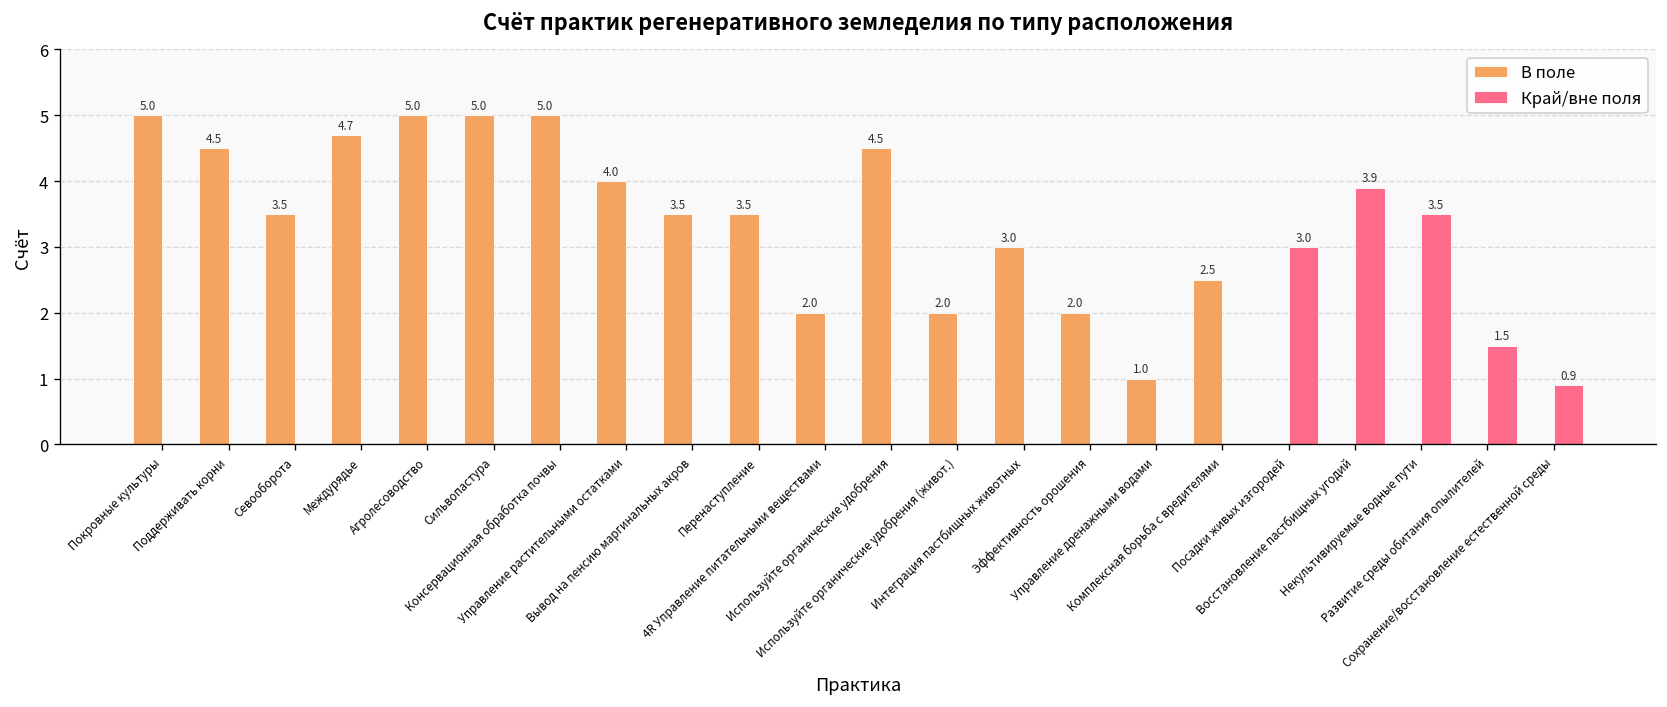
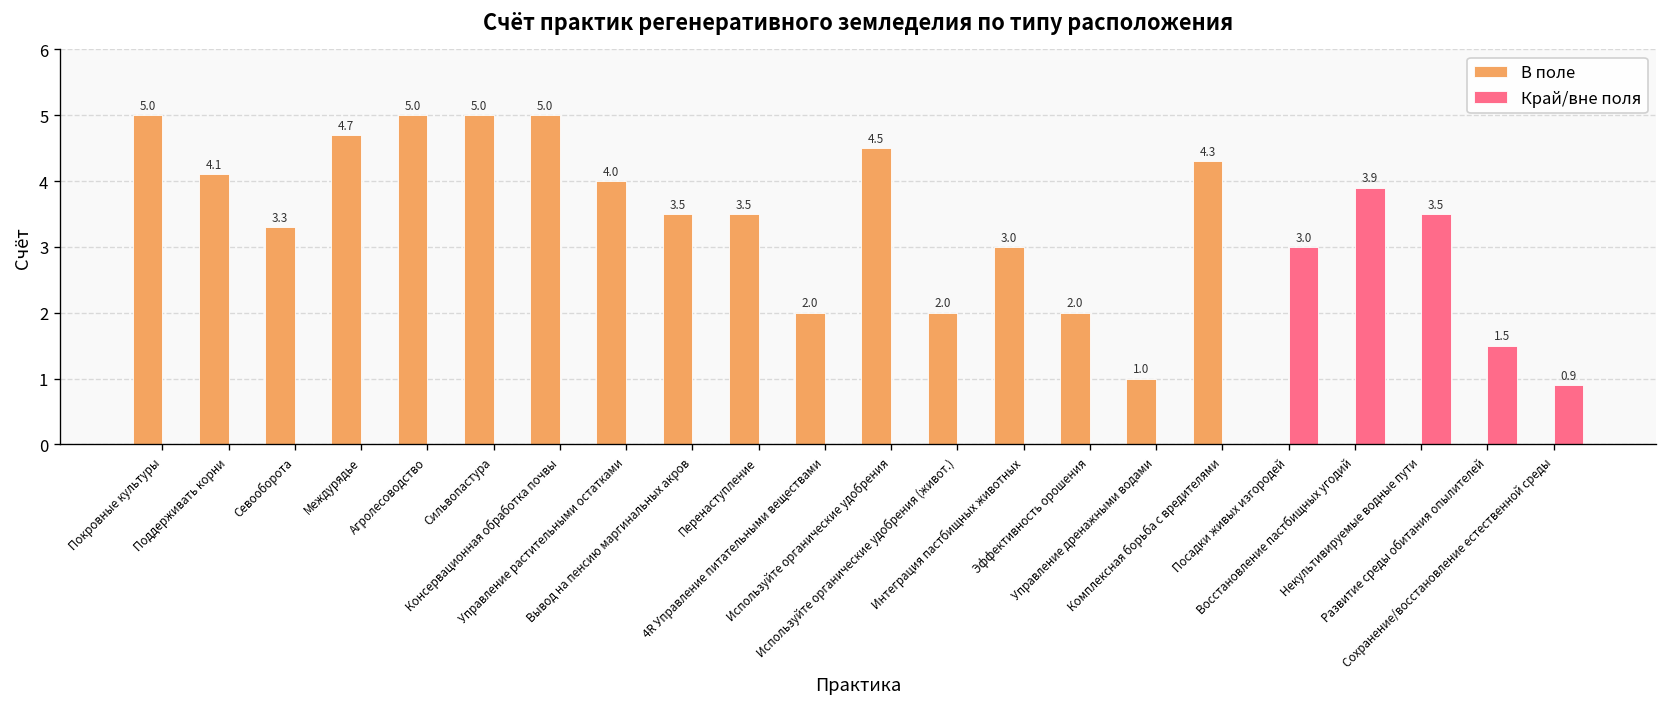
  {
    "В поле": {
      "Покровные культуры": 5.0,
-     "Поддерживать корни": 4.5,
-     "Севооборота": 3.5,
+     "Поддерживать корни": 4.1,
+     "Севооборота": 3.3,
      "Междурядье": 4.7,
      "Агролесоводство": 5.0,
      "Сильвопастура": 5.0,
      "Консервационная обработка почвы": 5.0,
      "Управление растительными остатками": 4.0,
      "Вывод на пенсию маргинальных акров": 3.5,
      "Перенаступление": 3.5,
      "4R Управление питательными веществами": 2.0,
      "Используйте органические удобрения": 4.5,
      "Используйте органические удобрения (живот.)": 2.0,
      "Интеграция пастбищных животных": 3.0,
      "Эффективность орошения": 2.0,
      "Управление дренажными водами": 1.0,
-     "Комплексная борьба с вредителями": 2.5
+     "Комплексная борьба с вредителями": 4.3
    },
    "Край/вне поля": {
      "Посадки живых изгородей": 3.0,
      "Восстановление пастбищных угодий": 3.9,
      "Некультивируемые водные пути": 3.5,
      "Развитие среды обитания опылителей": 1.5,
      "Сохранение/восстановление естественной среды": 0.9
    }
  }
